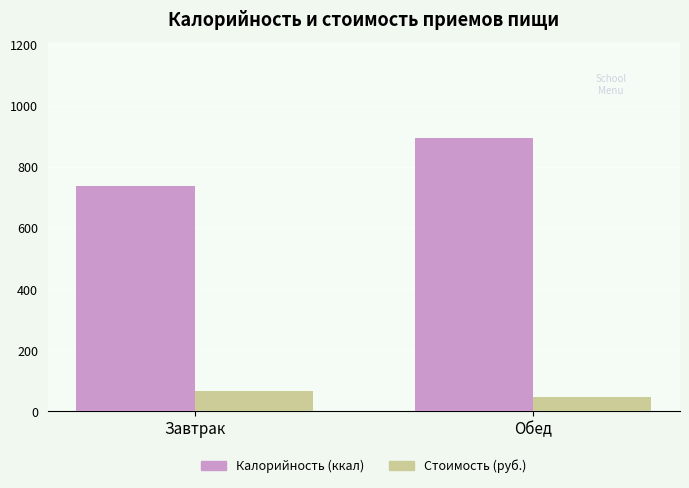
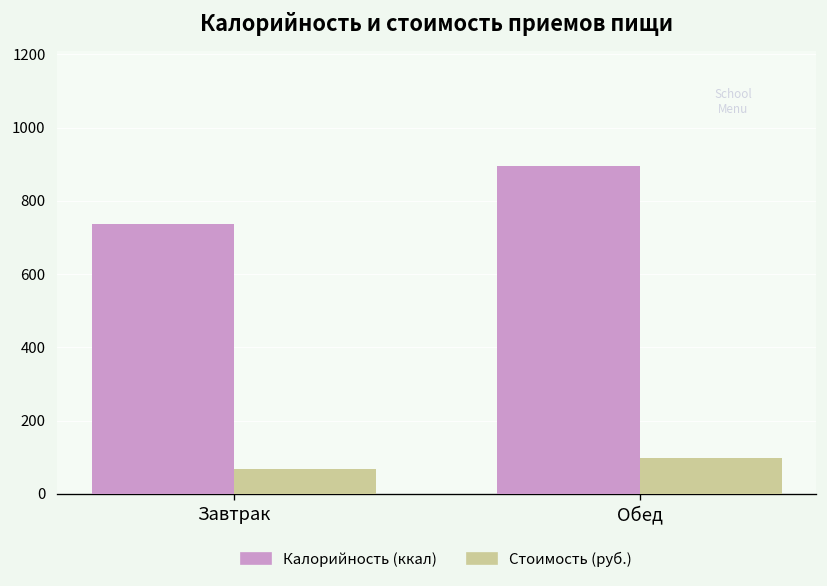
  {
    "Калорийность (ккал)": {
      "Завтрак": 740,
      "Обед": 900
    },
    "Стоимость (руб.)": {
      "Завтрак": 70,
-     "Обед": 50
+     "Обед": 100
    }
  }
